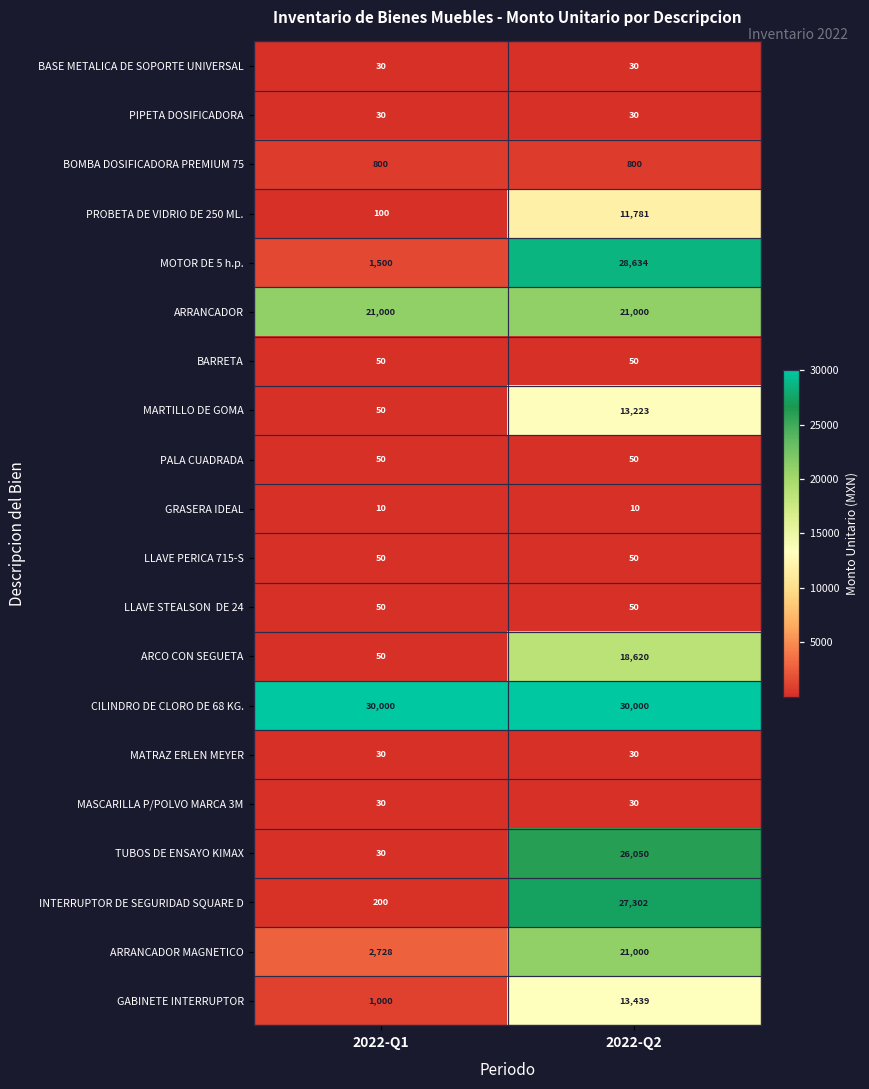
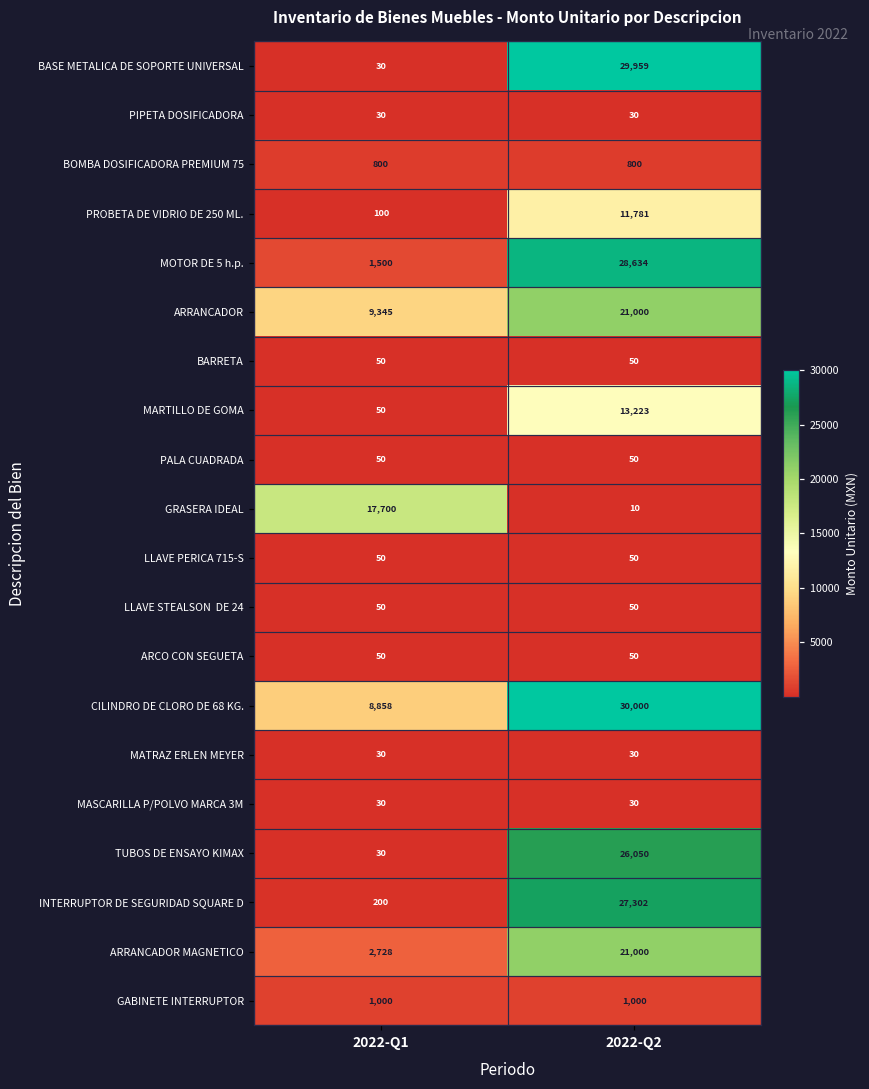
  {
    "BASE METALICA DE SOPORTE UNIVERSAL": {
      "2022-Q1": "30",
-     "2022-Q2": "30"
+     "2022-Q2": "29,959"
    },
    "PIPETA DOSIFICADORA": {
      "2022-Q1": "30",
      "2022-Q2": "30"
    },
    "BOMBA DOSIFICADORA PREMIUM 75": {
      "2022-Q1": "800",
      "2022-Q2": "800"
    },
    "PROBETA DE VIDRIO DE 250 ML.": {
      "2022-Q1": "100",
      "2022-Q2": "11,781"
    },
    "MOTOR DE 5 h.p.": {
      "2022-Q1": "1,500",
      "2022-Q2": "28,634"
    },
    "ARRANCADOR": {
-     "2022-Q1": "21,000",
+     "2022-Q1": "9,345",
      "2022-Q2": "21,000"
    },
    "BARRETA": {
      "2022-Q1": "50",
      "2022-Q2": "50"
    },
    "MARTILLO DE GOMA": {
      "2022-Q1": "50",
      "2022-Q2": "13,223"
    },
    "PALA CUADRADA": {
      "2022-Q1": "50",
      "2022-Q2": "50"
    },
    "GRASERA IDEAL": {
-     "2022-Q1": "10",
+     "2022-Q1": "17,700",
      "2022-Q2": "10"
    },
    "LLAVE PERICA 715-S": {
      "2022-Q1": "50",
      "2022-Q2": "50"
    },
    "LLAVE STEALSON DE 24": {
      "2022-Q1": "50",
      "2022-Q2": "50"
    },
    "ARCO CON SEGUETA": {
      "2022-Q1": "50",
-     "2022-Q2": "18,620"
+     "2022-Q2": "50"
    },
    "CILINDRO DE CLORO DE 68 KG.": {
-     "2022-Q1": "30,000",
+     "2022-Q1": "8,858",
      "2022-Q2": "30,000"
    },
    "MATRAZ ERLEN MEYER": {
      "2022-Q1": "30",
      "2022-Q2": "30"
    },
    "MASCARILLA P/POLVO MARCA 3M": {
      "2022-Q1": "30",
      "2022-Q2": "30"
    },
    "TUBOS DE ENSAYO KIMAX": {
      "2022-Q1": "30",
      "2022-Q2": "26,050"
    },
    "INTERRUPTOR DE SEGURIDAD SQUARE D": {
      "2022-Q1": "200",
      "2022-Q2": "27,302"
    },
    "ARRANCADOR MAGNETICO": {
      "2022-Q1": "2,728",
      "2022-Q2": "21,000"
    },
    "GABINETE INTERRUPTOR": {
      "2022-Q1": "1,000",
-     "2022-Q2": "13,439"
+     "2022-Q2": "1,000"
    }
  }
